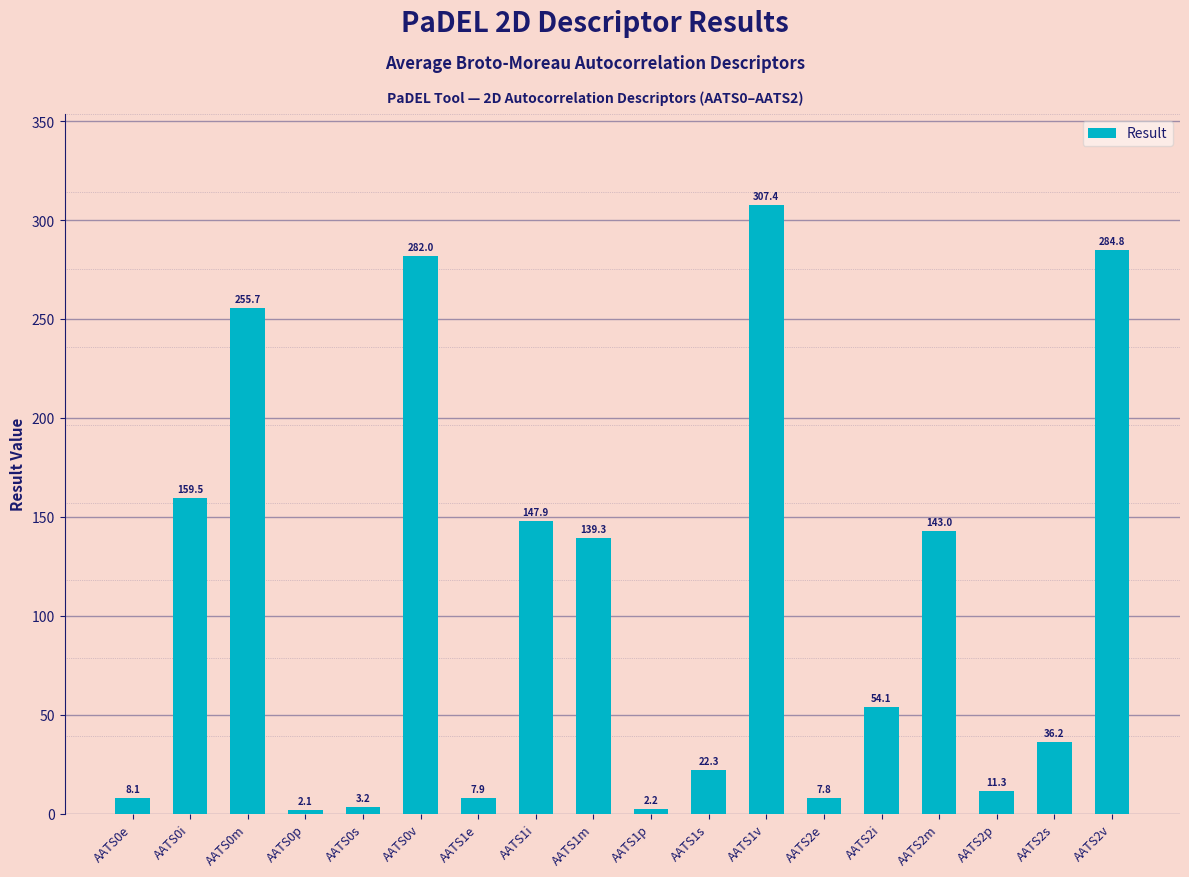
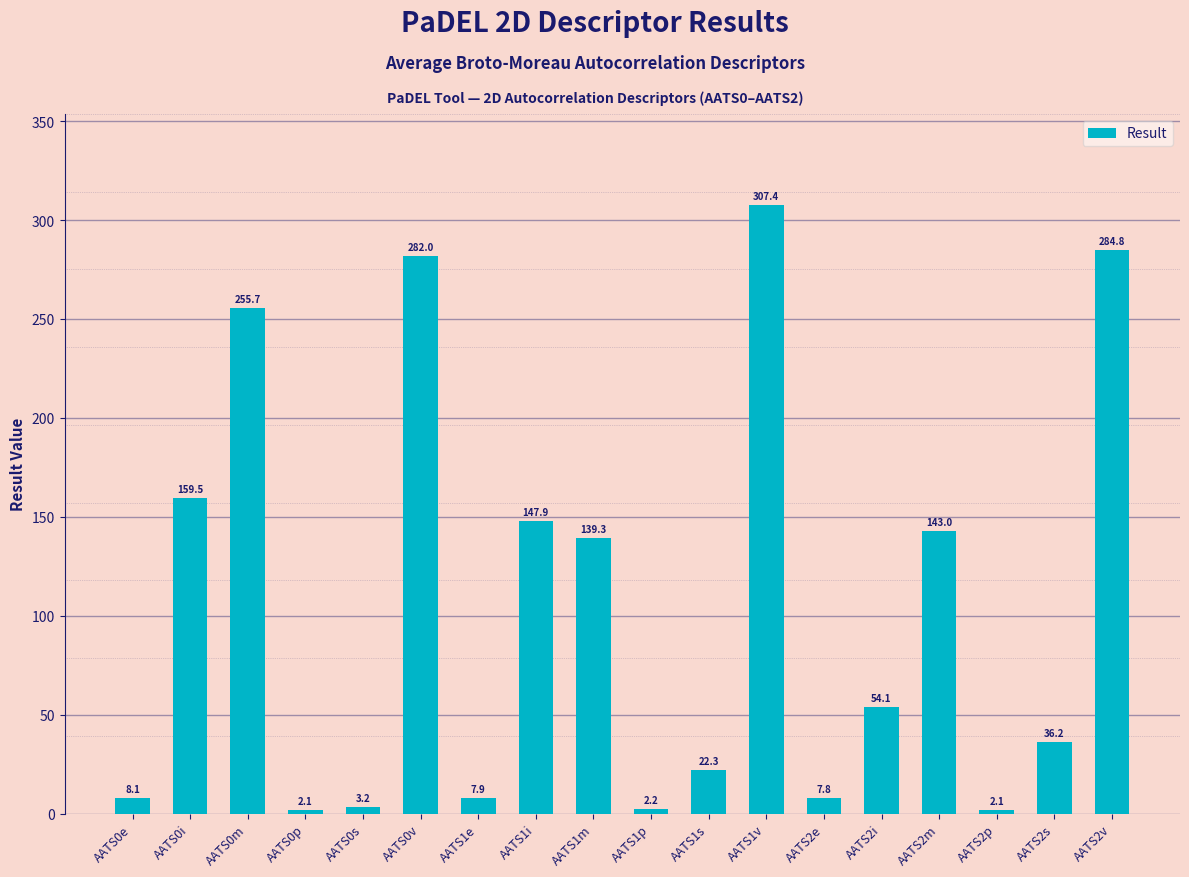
  {
    "AATS0e": 8.1,
    "AATS0i": 159.5,
    "AATS0m": 255.7,
    "AATS0p": 2.1,
    "AATS0s": 3.2,
    "AATS0v": 282.0,
    "AATS1e": 7.9,
    "AATS1i": 147.9,
    "AATS1m": 139.3,
    "AATS1p": 2.2,
    "AATS1s": 22.3,
    "AATS1v": 307.4,
    "AATS2e": 7.8,
    "AATS2i": 54.1,
    "AATS2m": 143.0,
-   "AATS2p": 11.3,
+   "AATS2p": 2.1,
    "AATS2s": 36.2,
    "AATS2v": 284.8
  }
